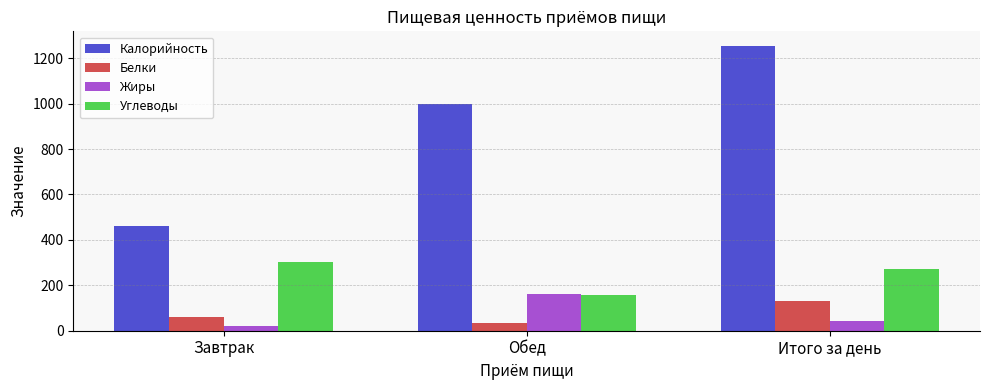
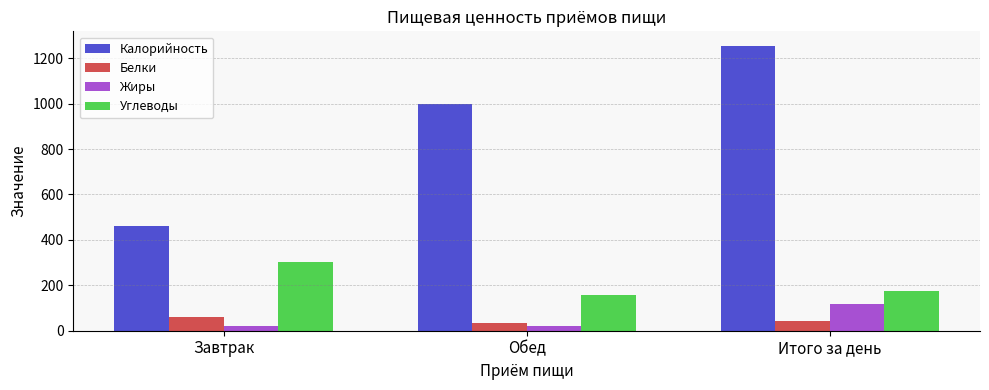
  {
    "Калорийность": {
      "Завтрак": 460,
      "Обед": 1000,
      "Итого за день": 1260
    },
    "Белки": {
      "Завтрак": 60,
      "Обед": 30,
-     "Итого за день": 130
+     "Итого за день": 40
    },
    "Жиры": {
      "Завтрак": 20,
-     "Обед": 160,
-     "Итого за день": 40
+     "Обед": 20,
+     "Итого за день": 120
    },
    "Углеводы": {
      "Завтрак": 300,
      "Обед": 160,
-     "Итого за день": 270
+     "Итого за день": 180
    }
  }
